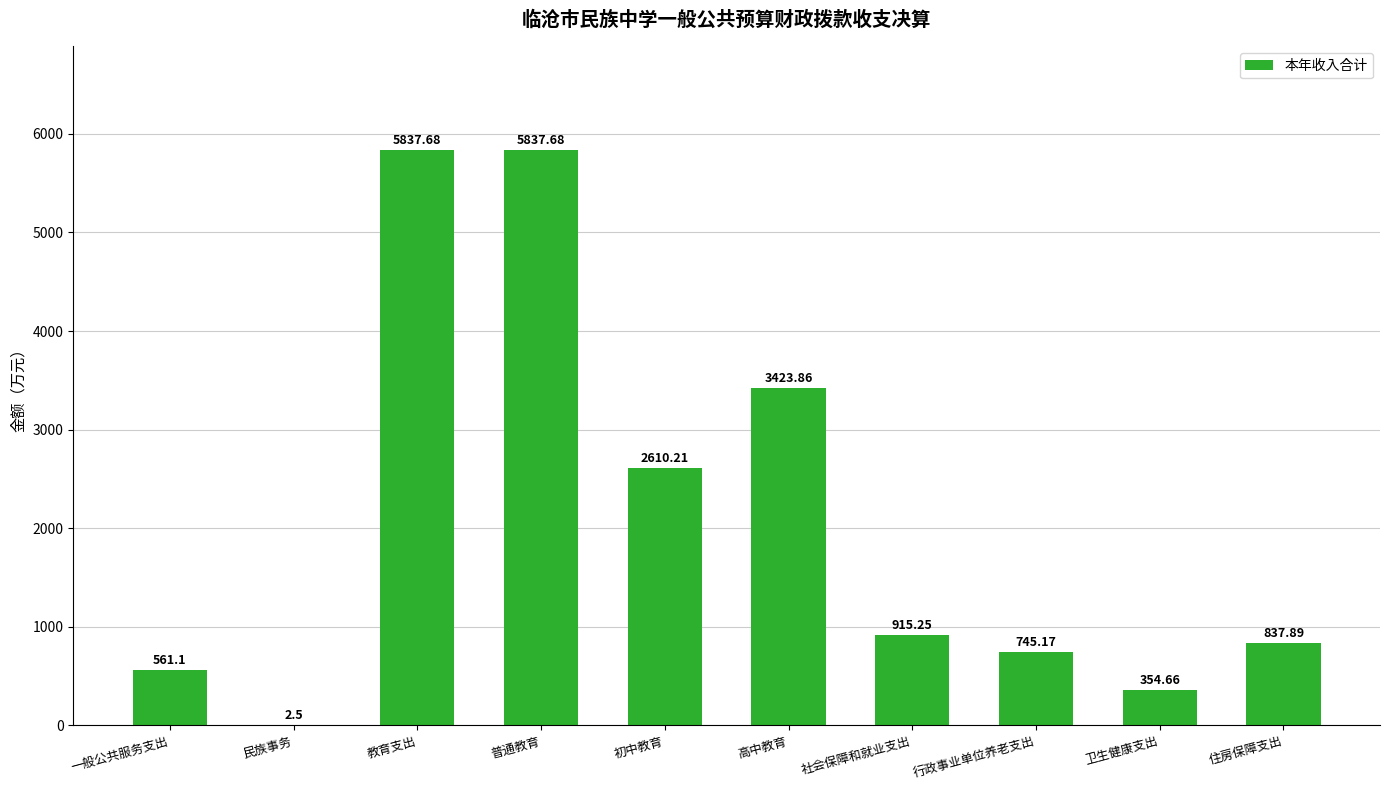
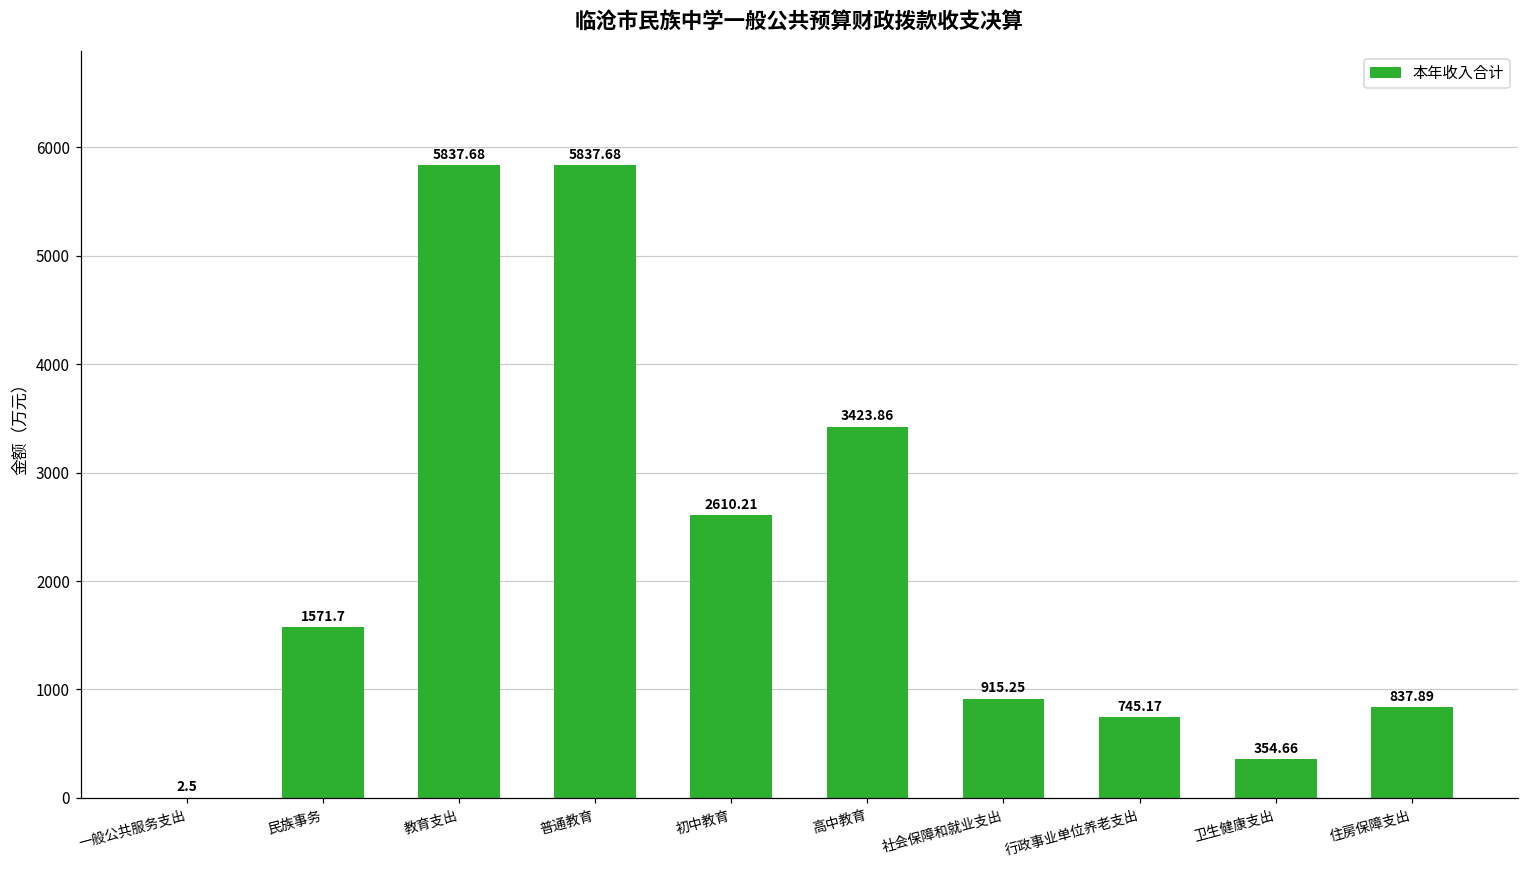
  {
-   "一般公共服务支出": 561.1,
-   "民族事务": 2.5,
+   "一般公共服务支出": 2.5,
+   "民族事务": 1571.7,
    "教育支出": 5837.68,
    "普通教育": 5837.68,
    "初中教育": 2610.21,
    "高中教育": 3423.86,
    "社会保障和就业支出": 915.25,
    "行政事业单位养老支出": 745.17,
    "卫生健康支出": 354.66,
    "住房保障支出": 837.89
  }
